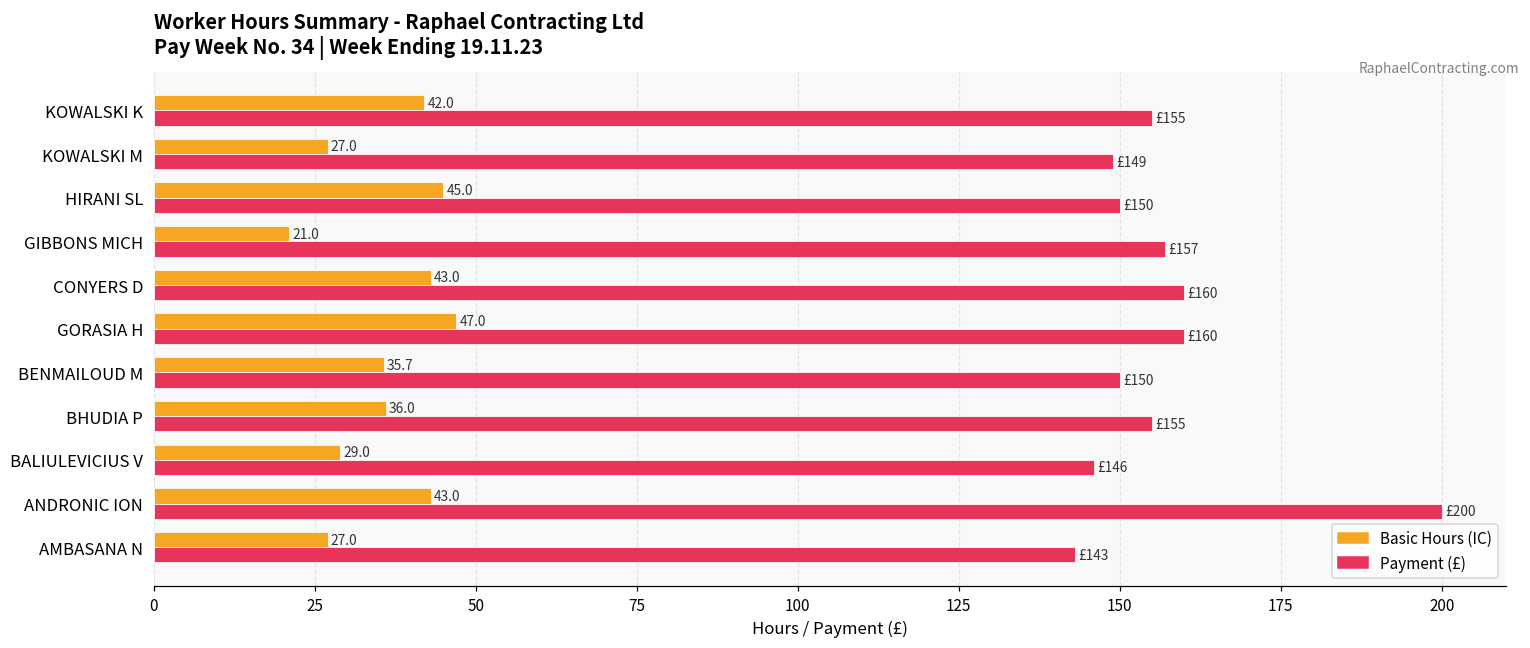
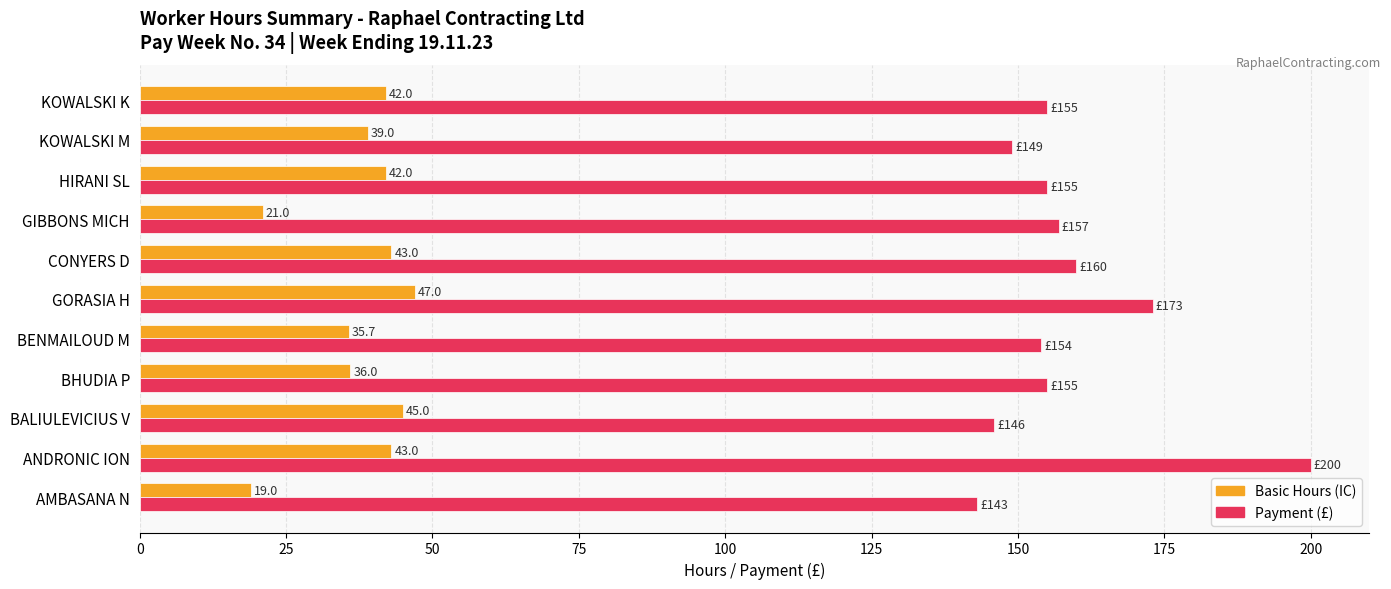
  {
    "Basic Hours (IC)": {
      "KOWALSKI K": "42.0",
-     "KOWALSKI M": "27.0",
-     "HIRANI SL": "45.0",
+     "KOWALSKI M": "39.0",
+     "HIRANI SL": "42.0",
      "GIBBONS MICH": "21.0",
      "CONYERS D": "43.0",
      "GORASIA H": "47.0",
      "BENMAILOUD M": "35.7",
      "BHUDIA P": "36.0",
-     "BALIULEVICIUS V": "29.0",
+     "BALIULEVICIUS V": "45.0",
      "ANDRONIC ION": "43.0",
-     "AMBASANA N": "27.0"
+     "AMBASANA N": "19.0"
    },
    "Payment (£)": {
      "KOWALSKI K": "£155",
      "KOWALSKI M": "£149",
-     "HIRANI SL": "£150",
+     "HIRANI SL": "£155",
      "GIBBONS MICH": "£157",
      "CONYERS D": "£160",
-     "GORASIA H": "£160",
-     "BENMAILOUD M": "£150",
+     "GORASIA H": "£173",
+     "BENMAILOUD M": "£154",
      "BHUDIA P": "£155",
      "BALIULEVICIUS V": "£146",
      "ANDRONIC ION": "£200",
      "AMBASANA N": "£143"
    }
  }
